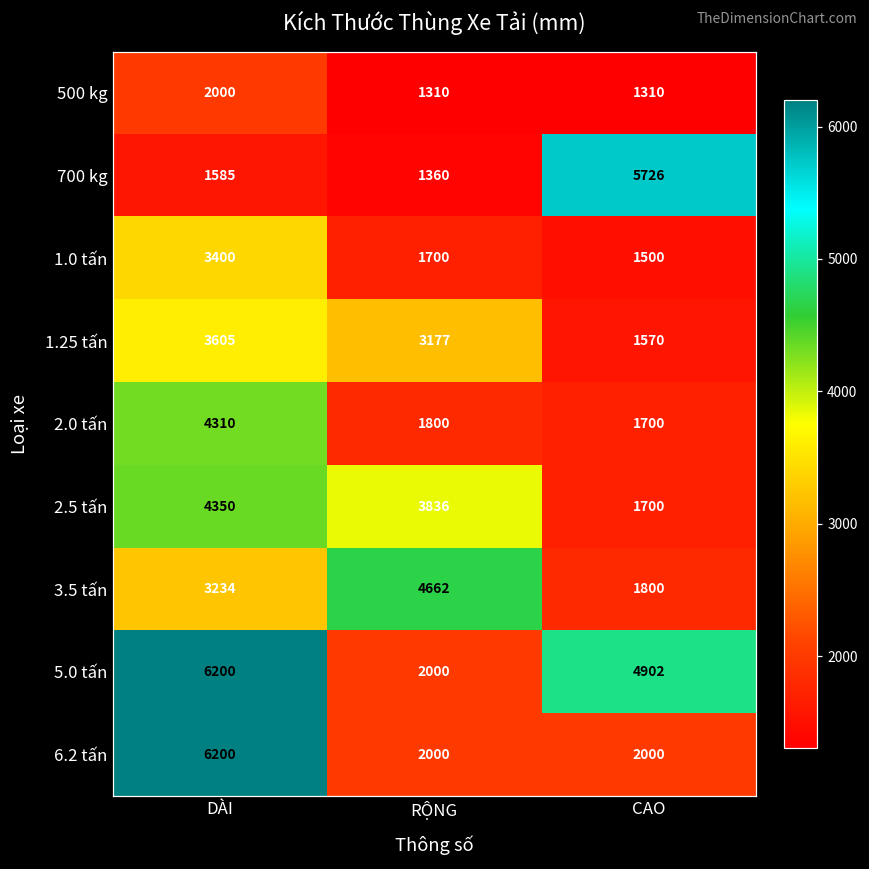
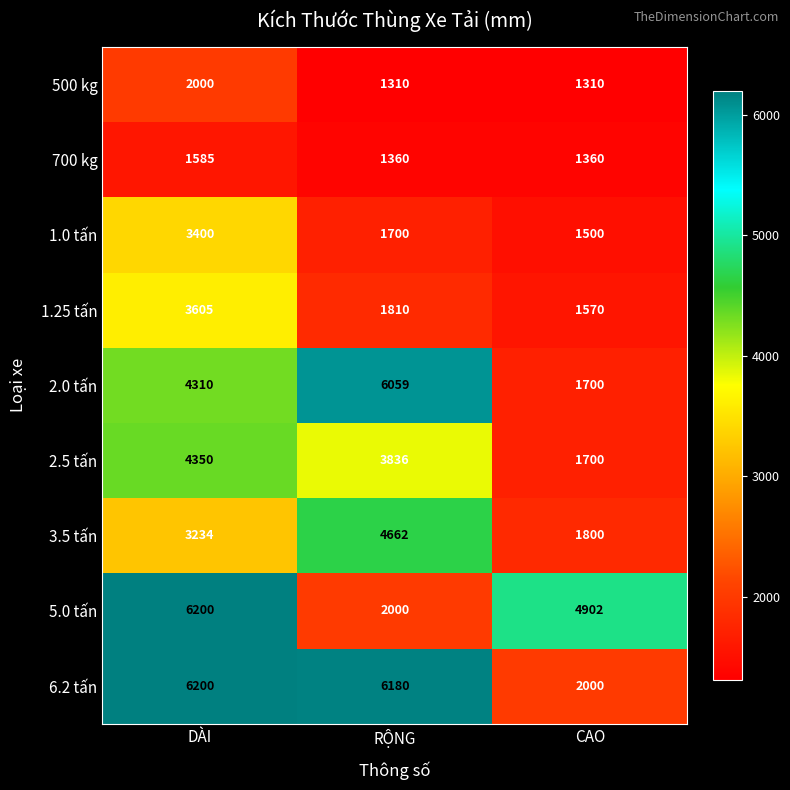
  {
    "500 kg": {
      "DÀI": 2000,
      "RỘNG": 1310,
      "CAO": 1310
    },
    "700 kg": {
      "DÀI": 1585,
      "RỘNG": 1360,
-     "CAO": 5726
+     "CAO": 1360
    },
    "1.0 tấn": {
      "DÀI": 3400,
      "RỘNG": 1700,
      "CAO": 1500
    },
    "1.25 tấn": {
      "DÀI": 3605,
-     "RỘNG": 3177,
+     "RỘNG": 1810,
      "CAO": 1570
    },
    "2.0 tấn": {
      "DÀI": 4310,
-     "RỘNG": 1800,
+     "RỘNG": 6059,
      "CAO": 1700
    },
    "2.5 tấn": {
      "DÀI": 4350,
      "RỘNG": 3836,
      "CAO": 1700
    },
    "3.5 tấn": {
      "DÀI": 3234,
      "RỘNG": 4662,
      "CAO": 1800
    },
    "5.0 tấn": {
      "DÀI": 6200,
      "RỘNG": 2000,
      "CAO": 4902
    },
    "6.2 tấn": {
      "DÀI": 6200,
-     "RỘNG": 2000,
+     "RỘNG": 6180,
      "CAO": 2000
    }
  }
